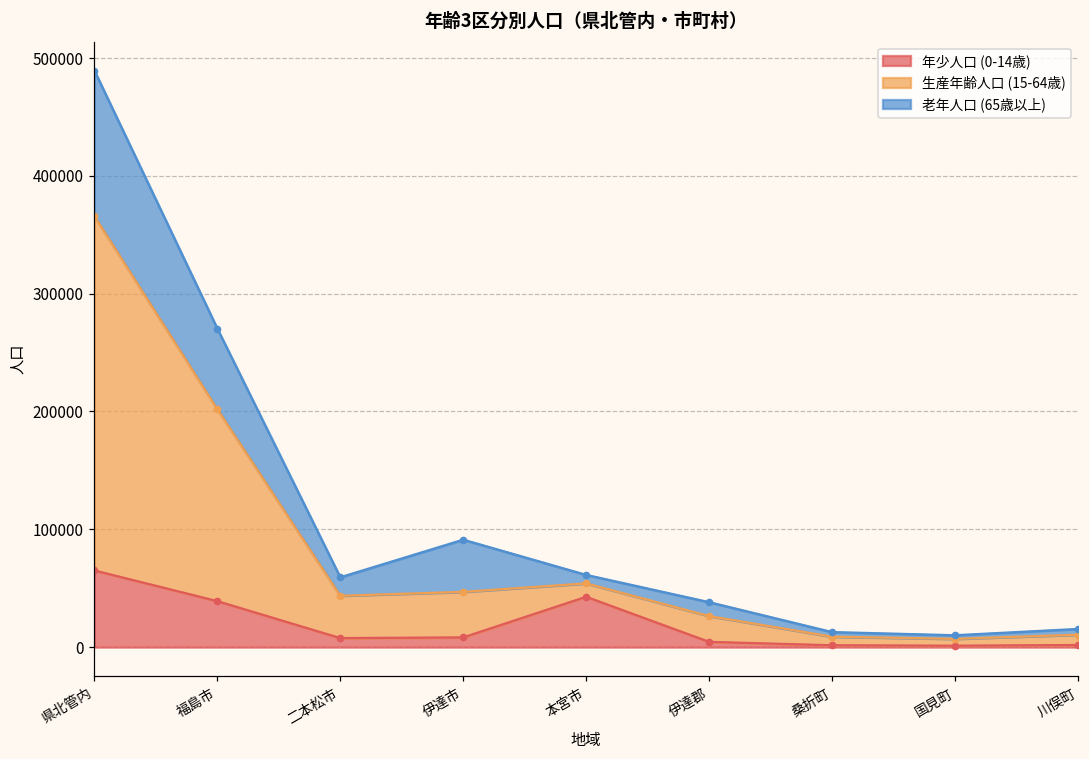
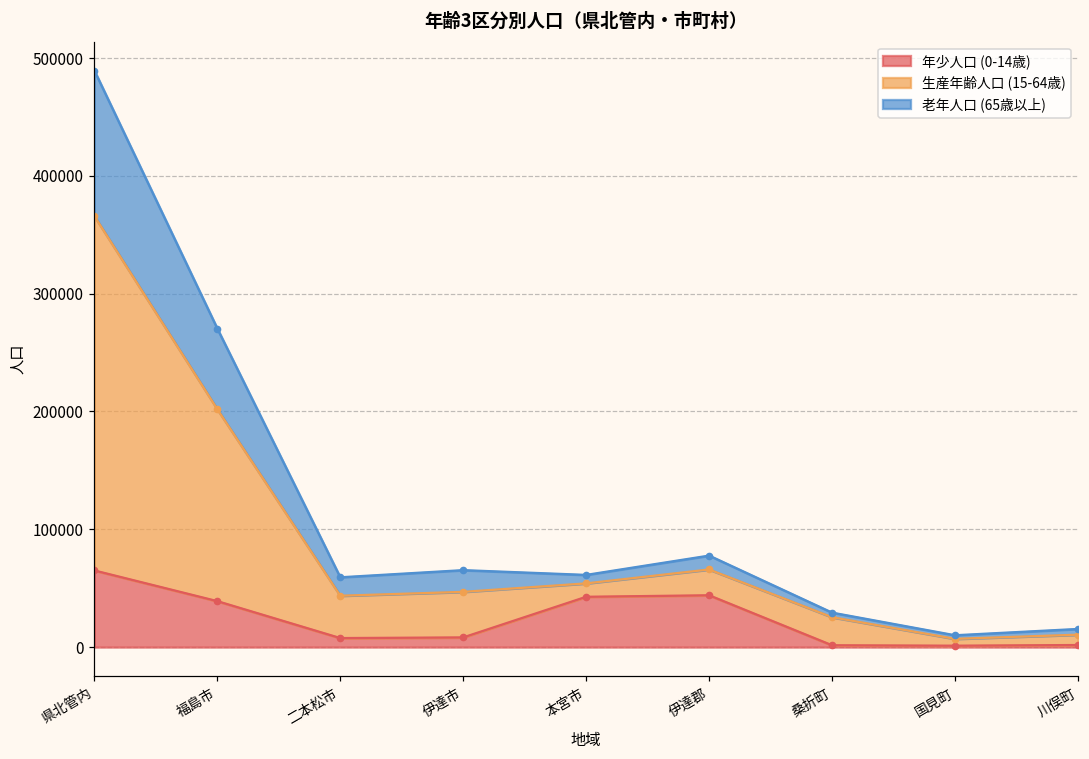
  {
    "年少人口 (0-14歳)": {
      "県北管内": 65000,
      "福島市": 39000,
      "二本松市": 8000,
      "伊達市": 8000,
      "本宮市": 43000,
-     "伊達郡": 4000,
+     "伊達郡": 44000,
      "桑折町": 2000,
      "国見町": 1000,
      "川俣町": 2000
    },
    "生産年齢人口 (15-64歳)": {
      "県北管内": 301000,
      "福島市": 163000,
      "二本松市": 36000,
      "伊達市": 39000,
      "本宮市": 11000,
      "伊達郡": 22000,
-     "桑折町": 7000,
+     "桑折町": 24000,
      "国見町": 6000,
      "川俣町": 9000
    },
    "老年人口 (65歳以上)": {
      "県北管内": 124000,
      "福島市": 68000,
      "二本松市": 16000,
-     "伊達市": 44000,
+     "伊達市": 18000,
      "本宮市": 7000,
      "伊達郡": 12000,
      "桑折町": 4000,
      "国見町": 3000,
      "川俣町": 5000
    }
  }
